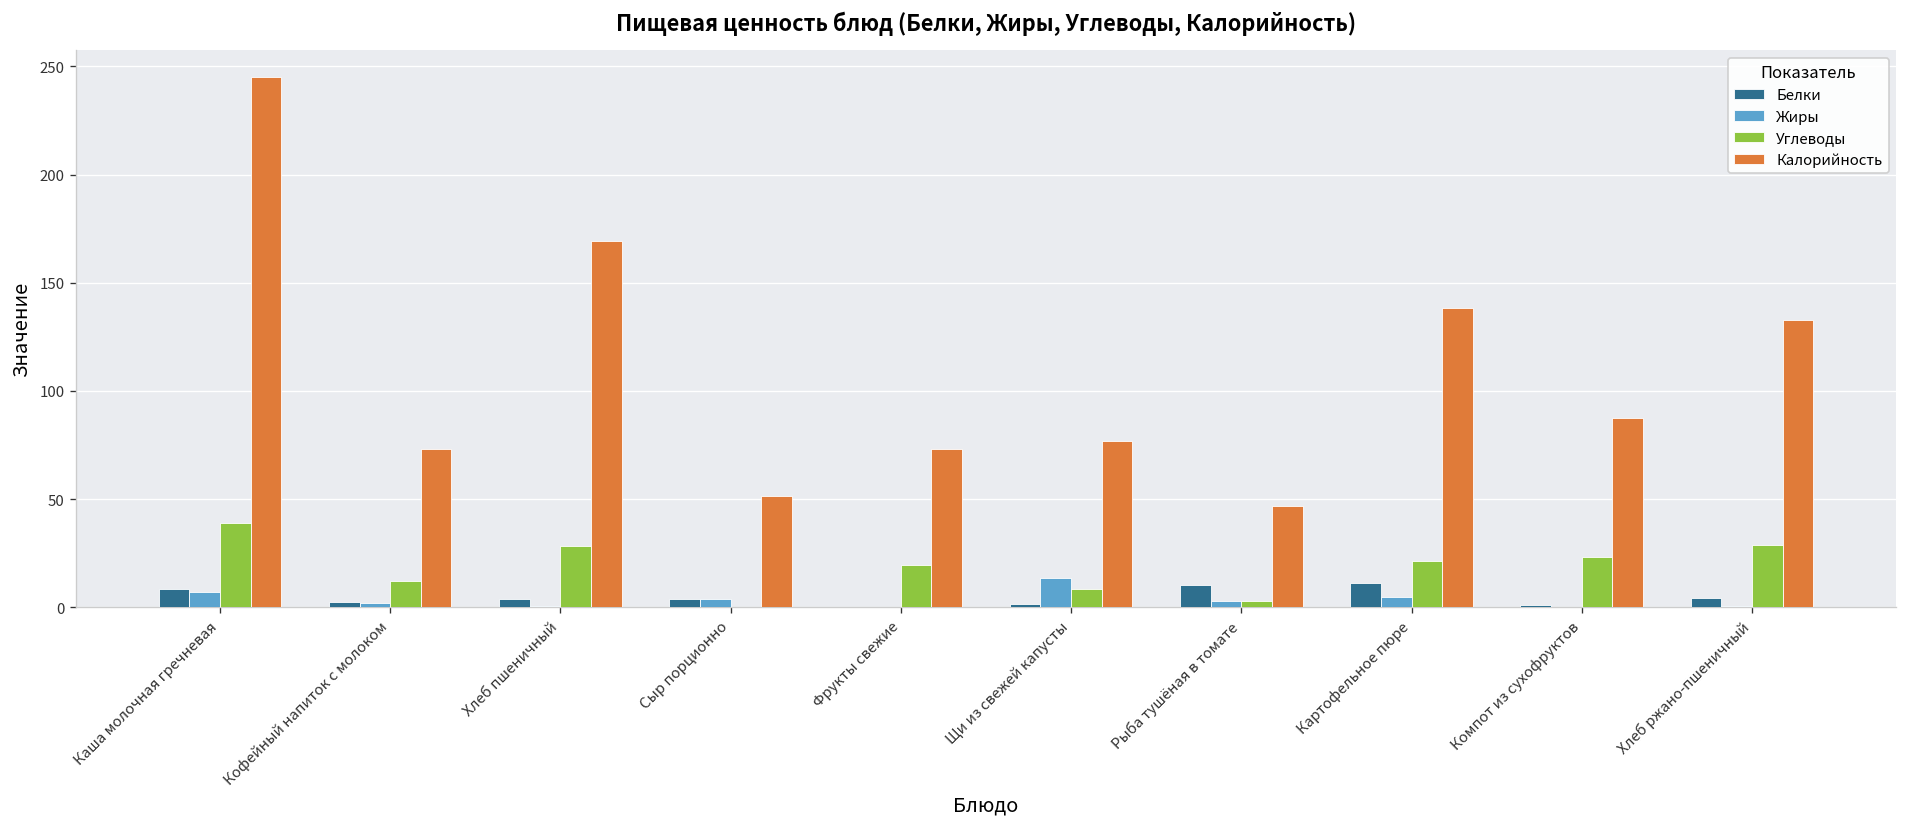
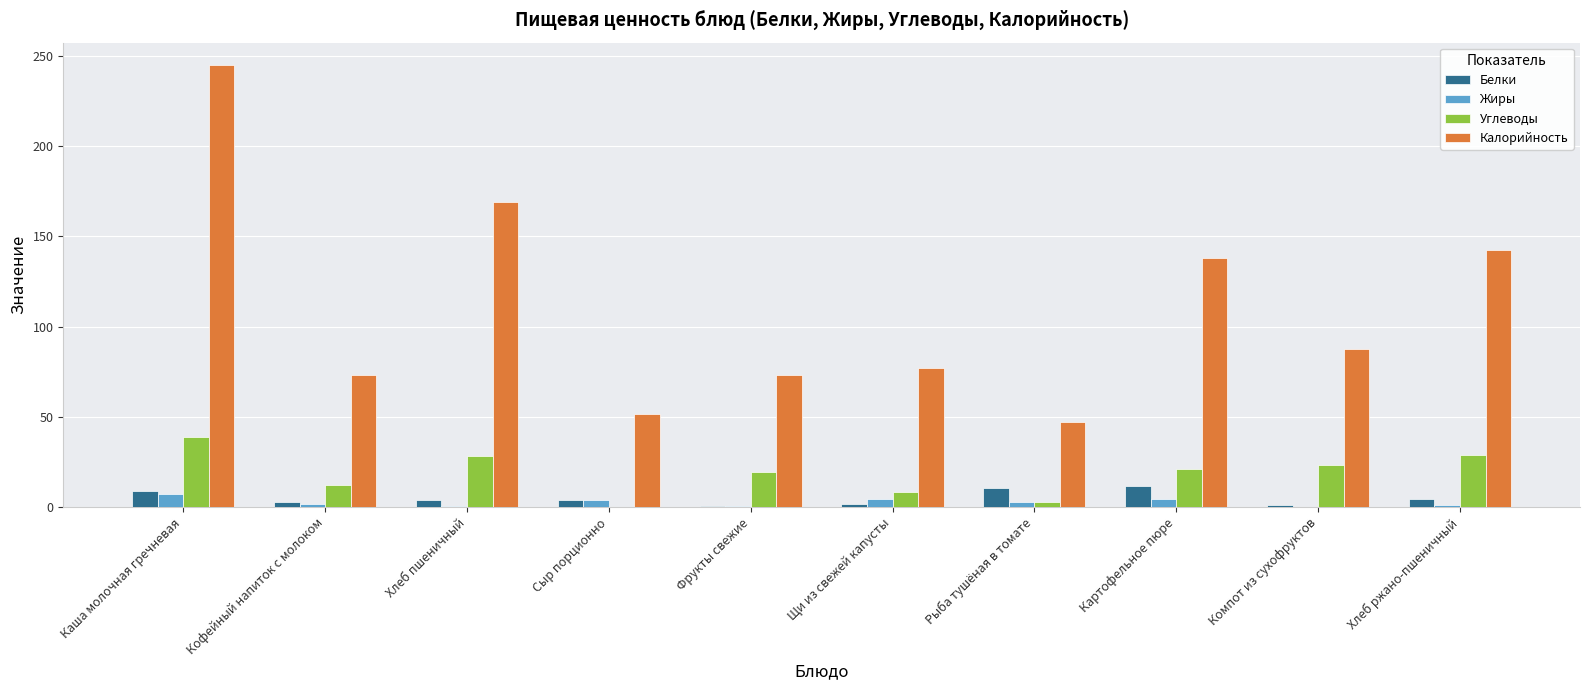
  {
    "Белки": {
      "Каша молочная гречневая": 9,
      "Кофейный напиток с молоком": 3,
      "Хлеб пшеничный": 4,
      "Сыр порционно": 4,
      "Щи из свежей капусты": 2,
      "Рыба тушёная в томате": 10,
      "Картофельное пюре": 11,
      "Хлеб ржано-пшеничный": 5
    },
    "Жиры": {
      "Каша молочная гречневая": 7,
      "Кофейный напиток с молоком": 2,
      "Сыр порционно": 4,
-     "Щи из свежей капусты": 14,
+     "Щи из свежей капусты": 4,
      "Рыба тушёная в томате": 3,
      "Картофельное пюре": 5
    },
    "Углеводы": {
      "Каша молочная гречневая": 39,
      "Кофейный напиток с молоком": 12,
      "Хлеб пшеничный": 28,
      "Фрукты свежие": 19,
      "Щи из свежей капусты": 8,
      "Рыба тушёная в томате": 3,
      "Картофельное пюре": 21,
      "Компот из сухофруктов": 23,
      "Хлеб ржано-пшеничный": 29
    },
    "Калорийность": {
      "Каша молочная гречневая": 245,
      "Кофейный напиток с молоком": 73,
      "Хлеб пшеничный": 169,
      "Сыр порционно": 52,
      "Фрукты свежие": 73,
      "Щи из свежей капусты": 77,
      "Рыба тушёная в томате": 47,
      "Картофельное пюре": 138,
      "Компот из сухофруктов": 88,
-     "Хлеб ржано-пшеничный": 133
+     "Хлеб ржано-пшеничный": 142
    }
  }
